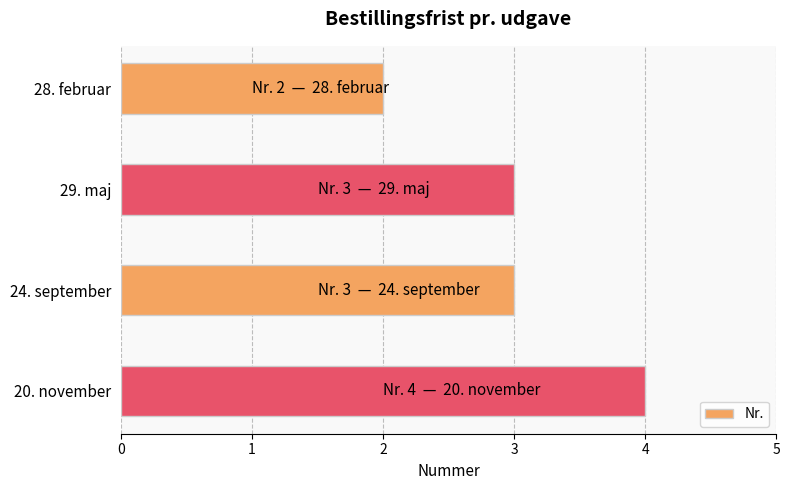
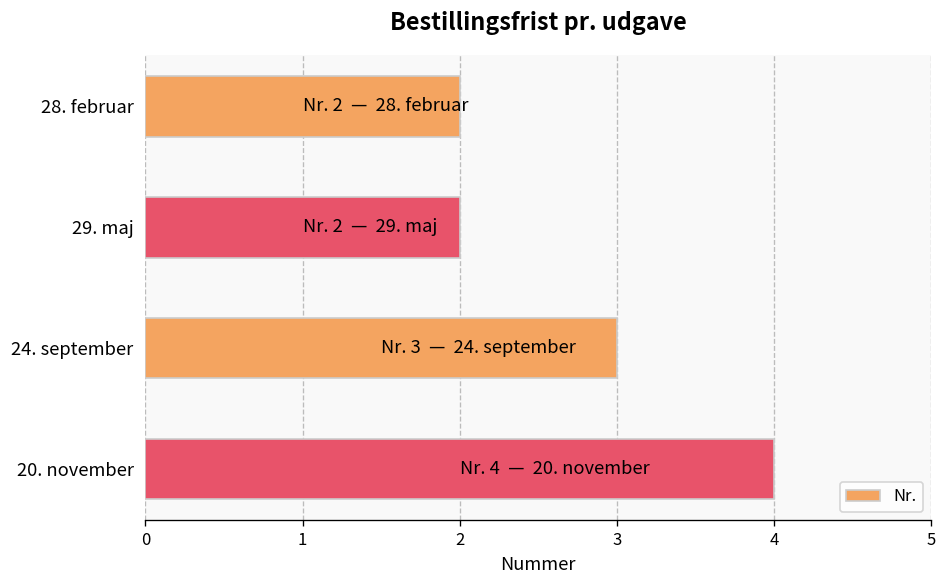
  {
    "28. februar": 2,
-   "29. maj": 3,
+   "29. maj": 2,
    "24. september": 3,
    "20. november": 4
  }
